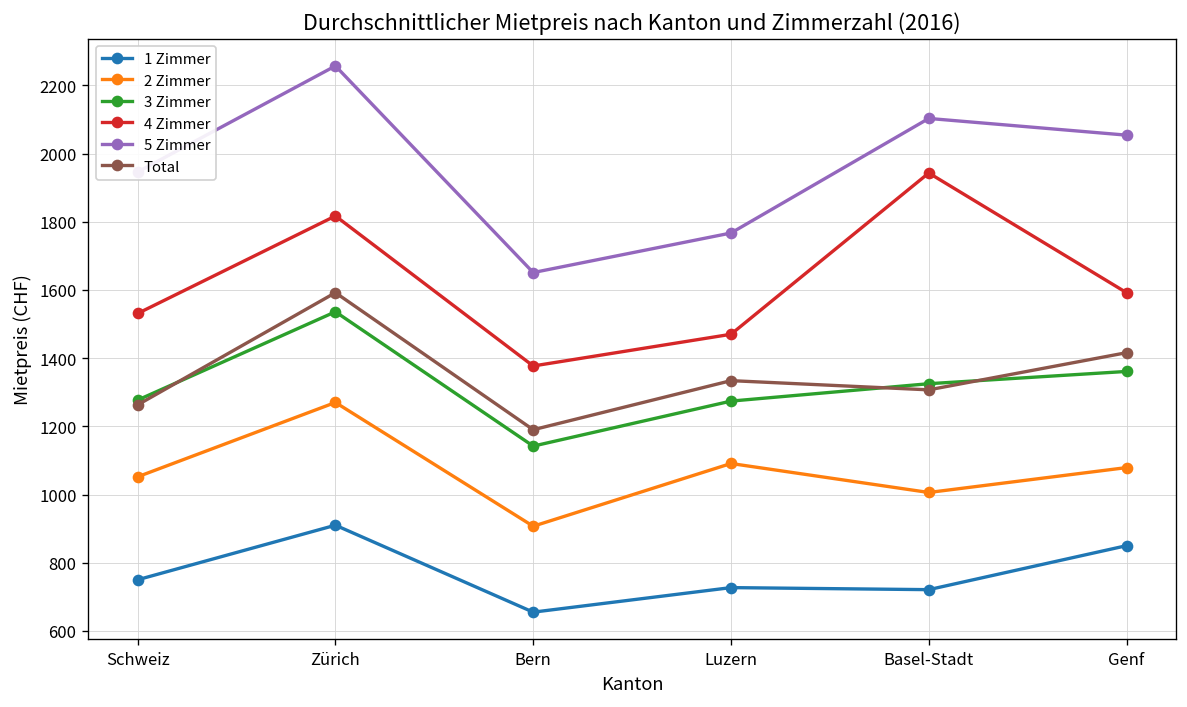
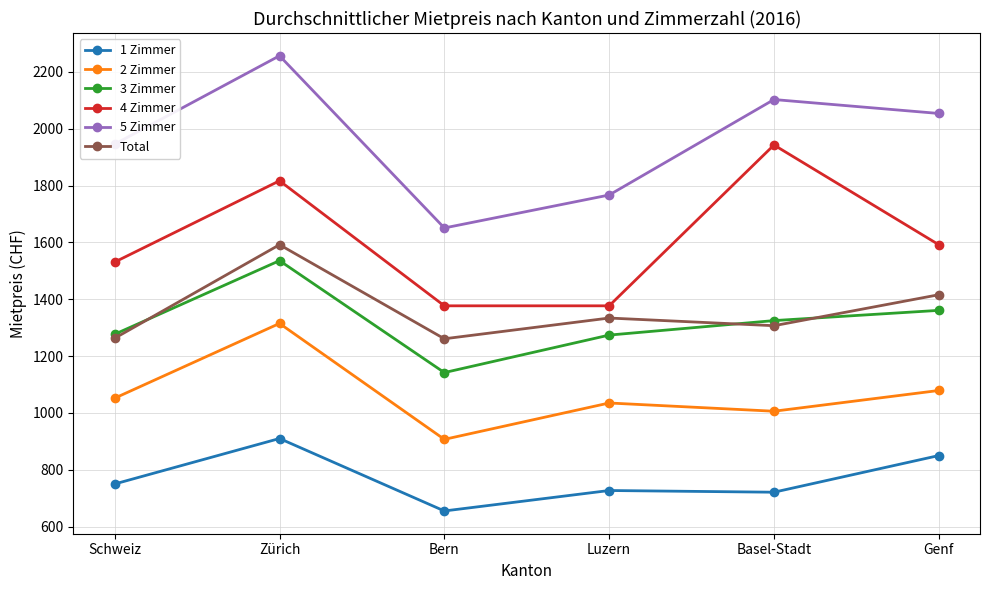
  {
    "1 Zimmer": {
      "Schweiz": 750,
      "Zürich": 910,
      "Bern": 660,
      "Luzern": 730,
      "Basel-Stadt": 720,
      "Genf": 850
    },
    "2 Zimmer": {
      "Schweiz": 1050,
-     "Zürich": 1270,
+     "Zürich": 1320,
      "Bern": 910,
-     "Luzern": 1090,
+     "Luzern": 1040,
      "Basel-Stadt": 1010,
      "Genf": 1080
    },
    "3 Zimmer": {
      "Schweiz": 1280,
      "Zürich": 1540,
      "Bern": 1140,
      "Luzern": 1270,
      "Basel-Stadt": 1330,
      "Genf": 1360
    },
    "4 Zimmer": {
      "Schweiz": 1530,
      "Zürich": 1820,
      "Bern": 1380,
-     "Luzern": 1470,
+     "Luzern": 1380,
      "Basel-Stadt": 1940,
      "Genf": 1590
    },
    "5 Zimmer": {
      "Zürich": 2260,
      "Bern": 1650,
      "Luzern": 1770,
      "Basel-Stadt": 2100,
      "Genf": 2050
    },
    "Total": {
      "Schweiz": 1260,
      "Zürich": 1590,
-     "Bern": 1190,
+     "Bern": 1260,
      "Luzern": 1330,
      "Basel-Stadt": 1310,
      "Genf": 1420
    }
  }
